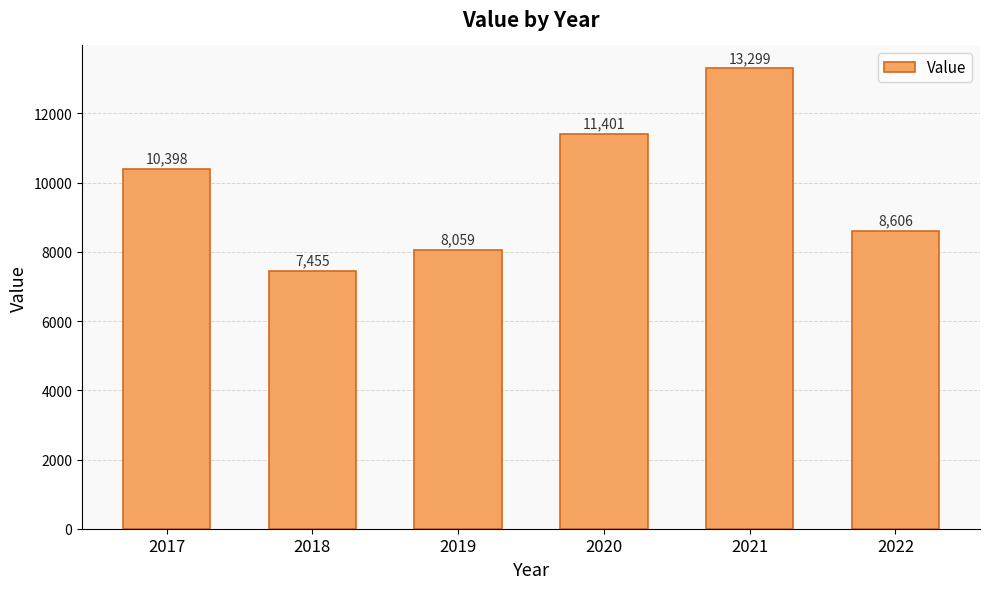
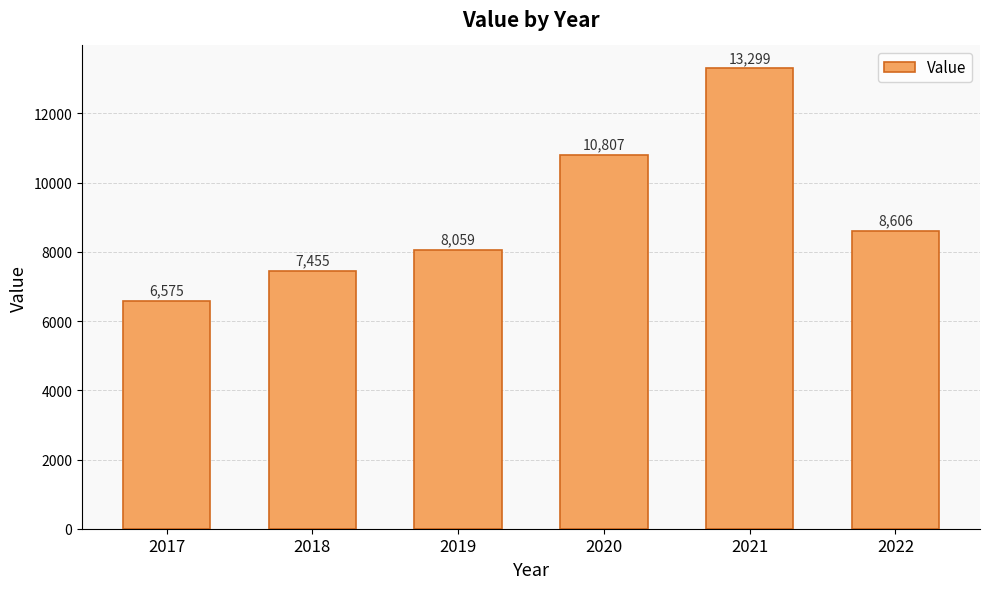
  {
-   "2017": "10,398",
+   "2017": "6,575",
    "2019": "8,059",
-   "2020": "11,401",
+   "2020": "10,807",
    "2021": "13,299",
    "2022": "8,606"
  }
